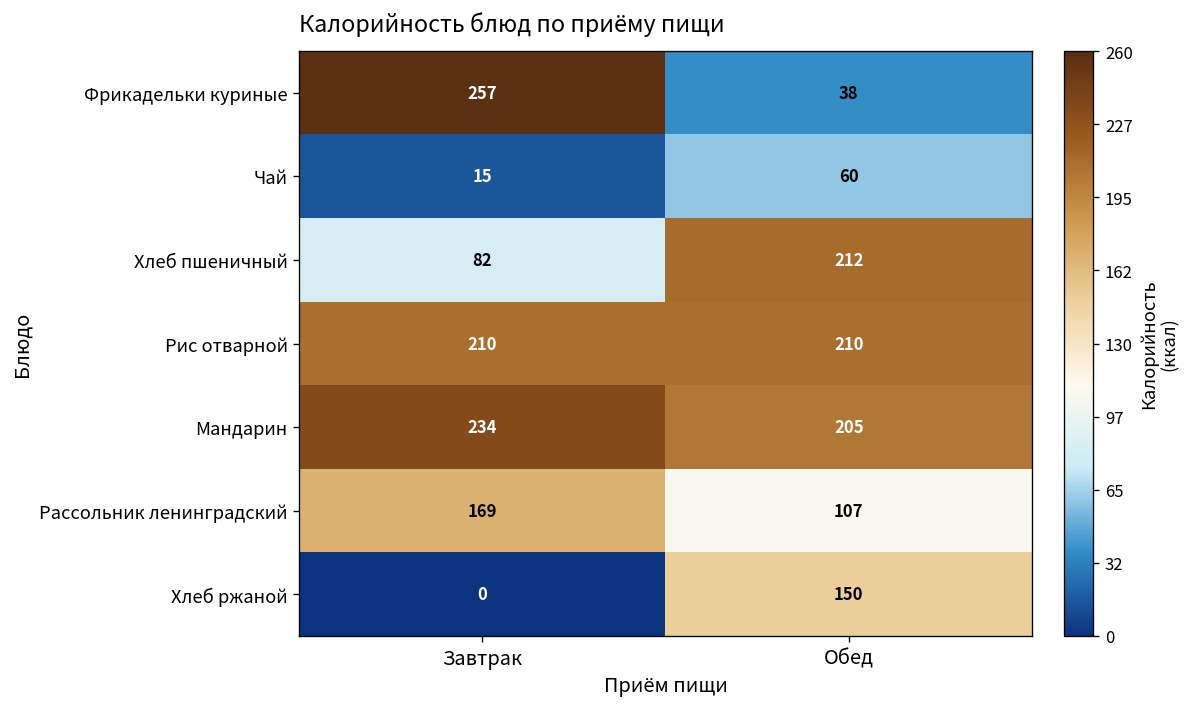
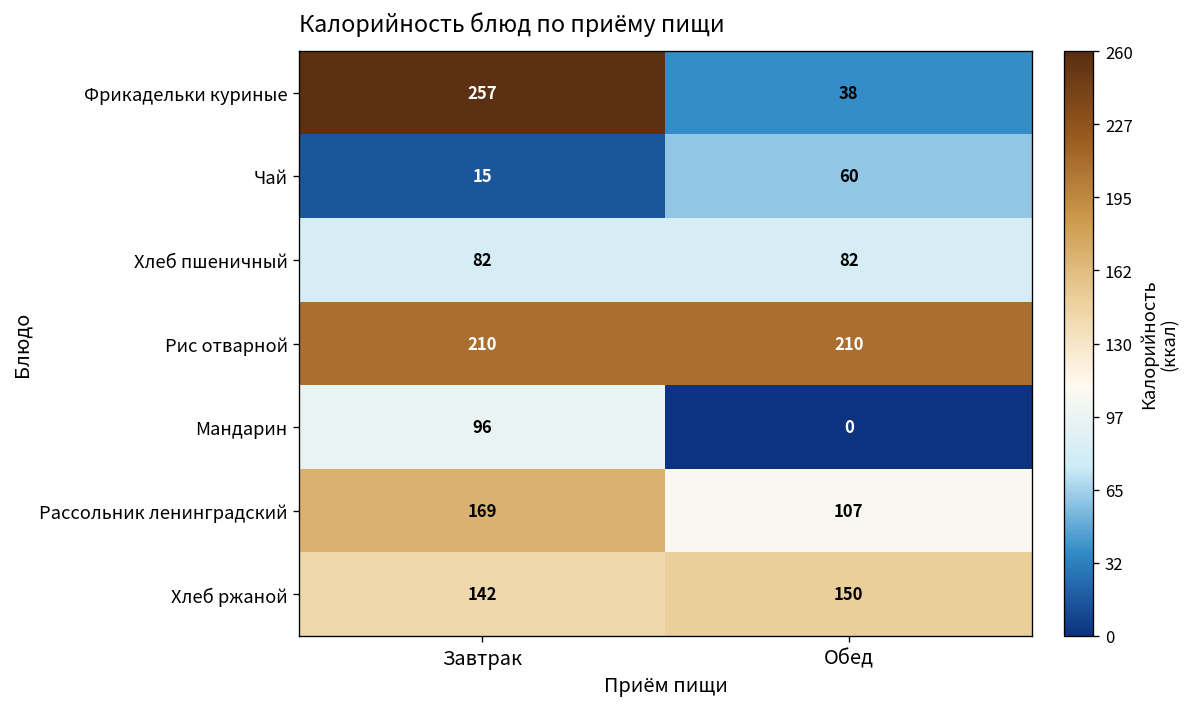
  {
    "Фрикадельки куриные": {
      "Завтрак": 257,
      "Обед": 38
    },
    "Чай": {
      "Завтрак": 15,
      "Обед": 60
    },
    "Хлеб пшеничный": {
      "Завтрак": 82,
-     "Обед": 212
+     "Обед": 82
    },
    "Рис отварной": {
      "Завтрак": 210,
      "Обед": 210
    },
    "Мандарин": {
-     "Завтрак": 234,
-     "Обед": 205
+     "Завтрак": 96,
+     "Обед": 0
    },
    "Рассольник ленинградский": {
      "Завтрак": 169,
      "Обед": 107
    },
    "Хлеб ржаной": {
-     "Завтрак": 0,
+     "Завтрак": 142,
      "Обед": 150
    }
  }
